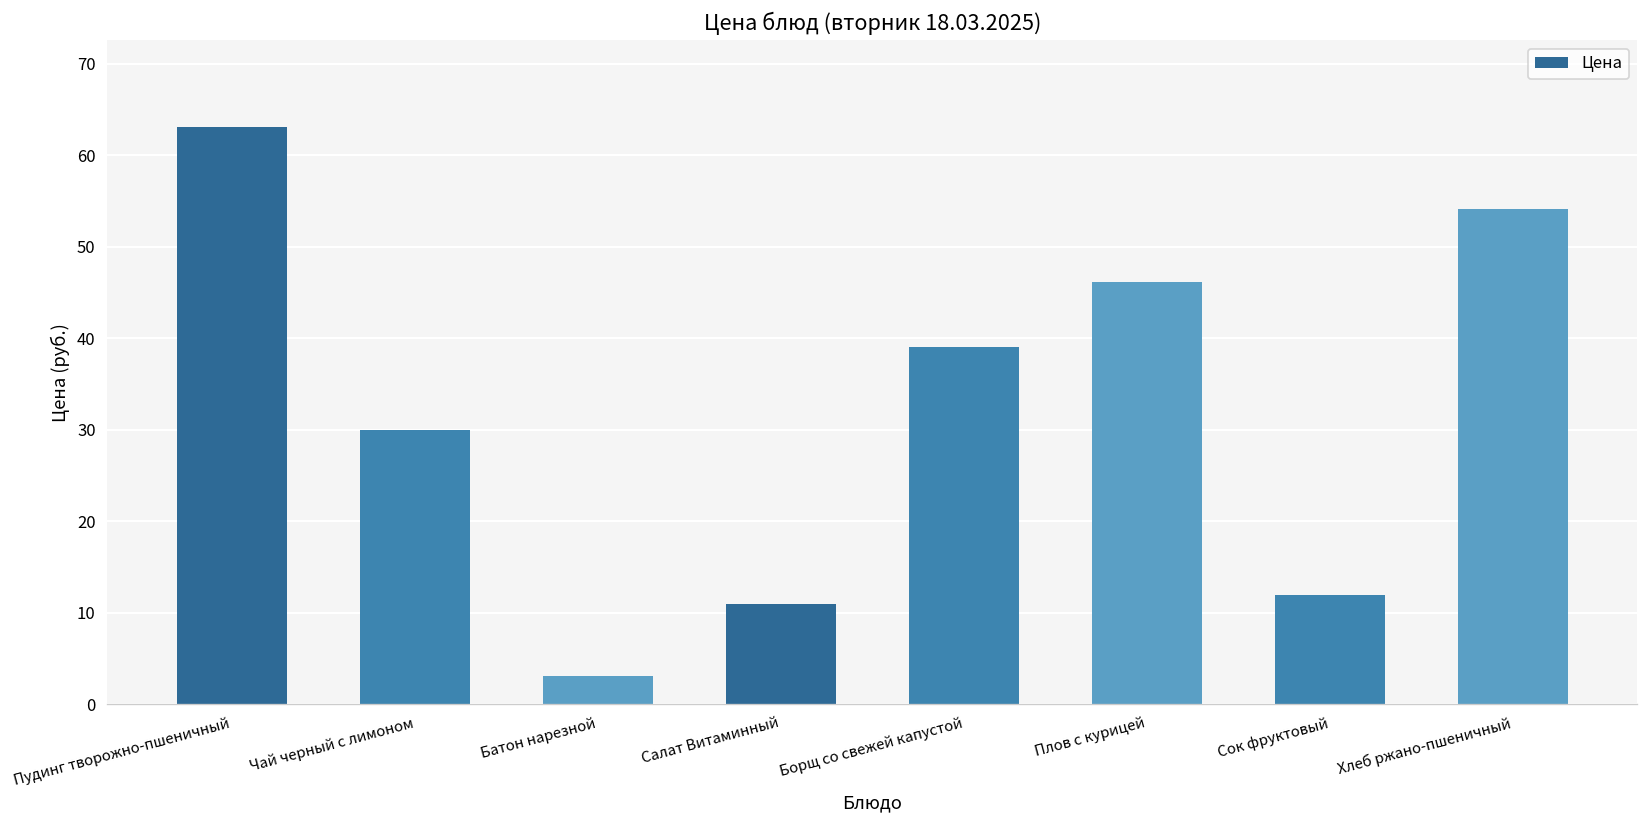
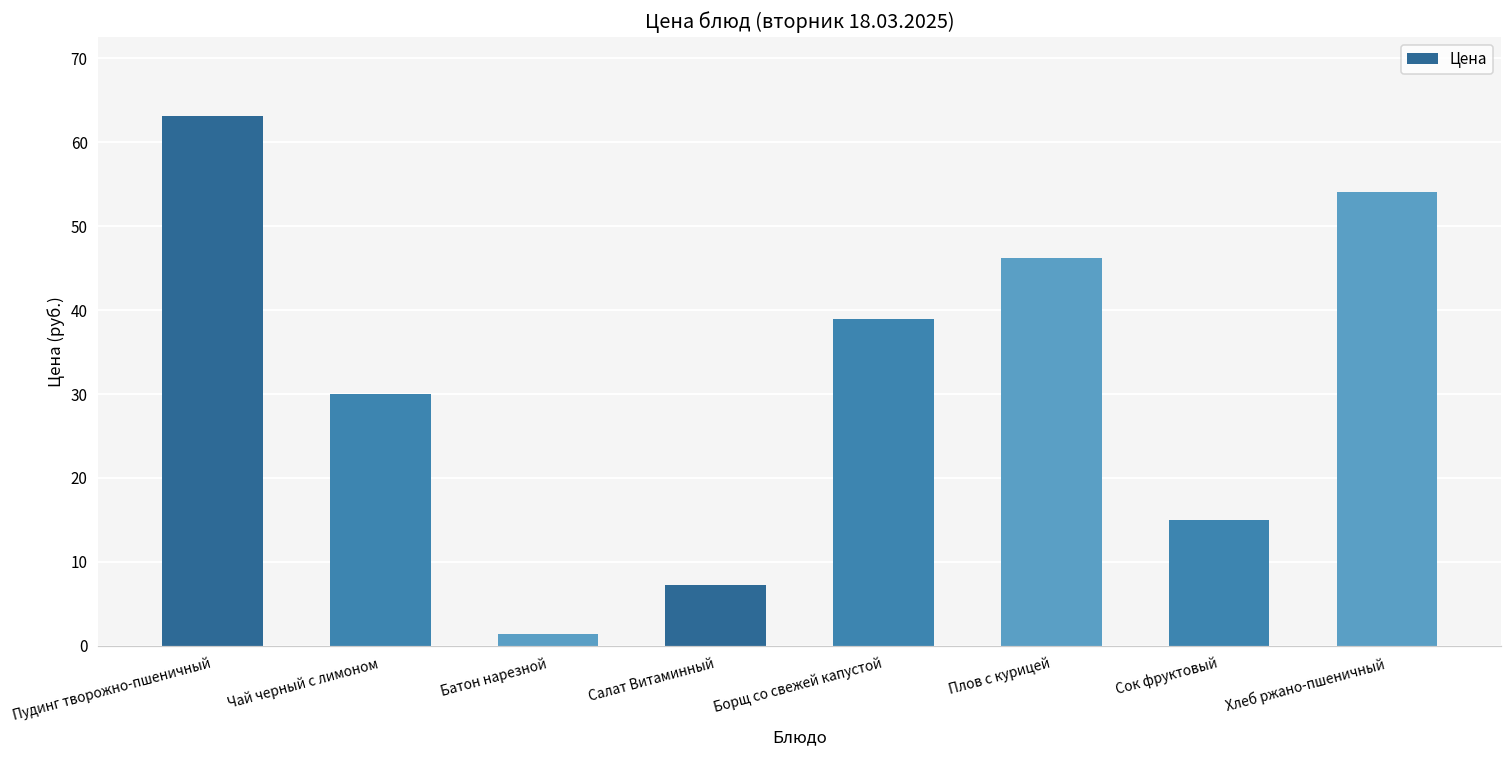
  {
    "Пудинг творожно-пшеничный": 63,
    "Чай черный с лимоном": 30,
-   "Батон нарезной": 3,
-   "Салат Витаминный": 11,
+   "Батон нарезной": 1,
+   "Салат Витаминный": 7,
    "Борщ со свежей капустой": 39,
    "Плов с курицей": 46,
-   "Сок фруктовый": 12,
+   "Сок фруктовый": 15,
    "Хлеб ржано-пшеничный": 54
  }
